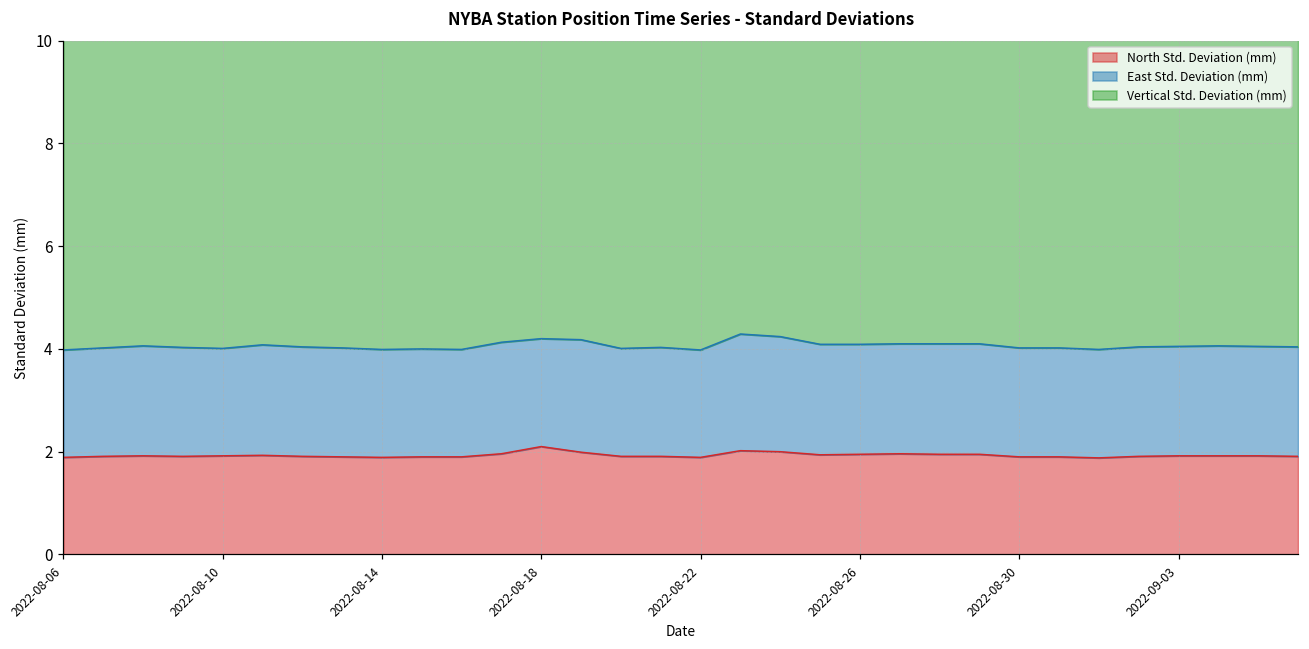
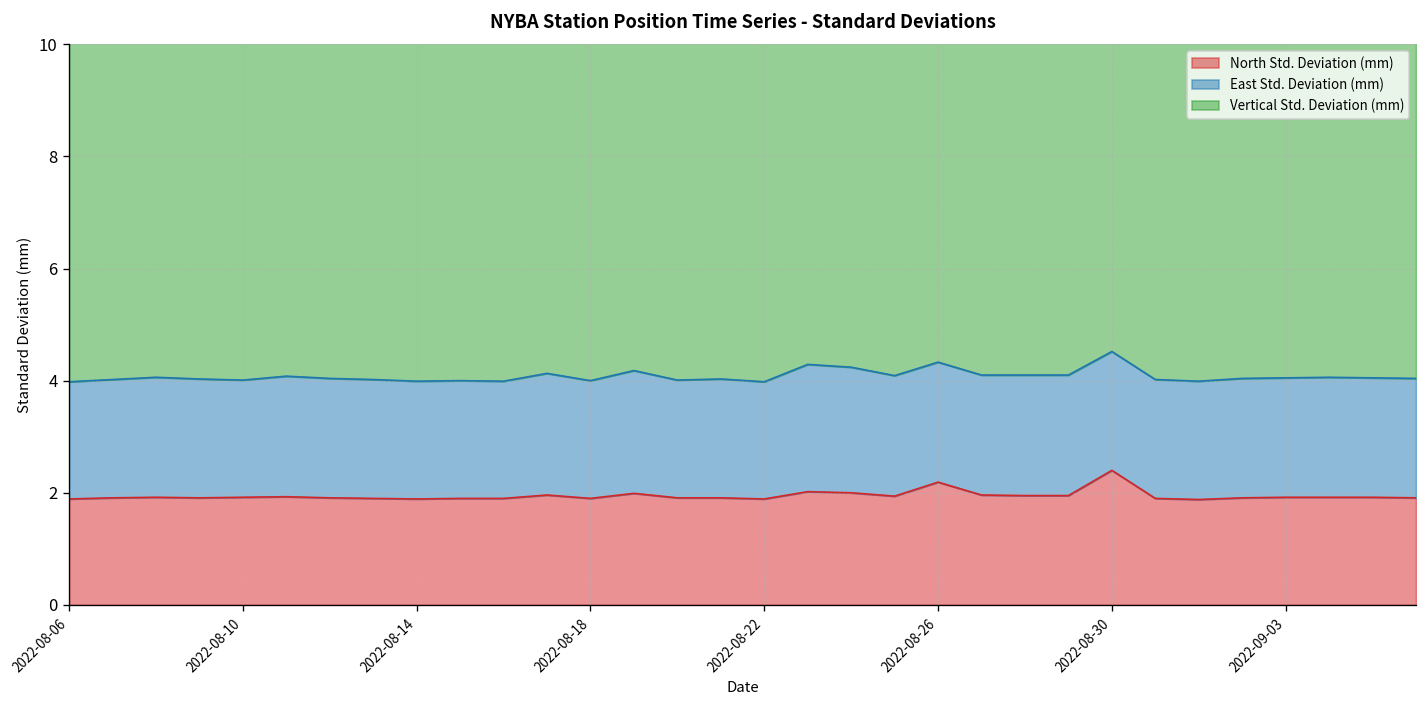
  {
    "North Std. Deviation (mm)": {
      "2022-08-06": 1.9,
      "2022-08-10": 1.9,
      "2022-08-14": 1.9,
-     "2022-08-18": 2.1,
+     "2022-08-18": 1.9,
      "2022-08-22": 1.9,
-     "2022-08-26": 2.0,
-     "2022-08-30": 1.9,
+     "2022-08-26": 2.2,
+     "2022-08-30": 2.4,
      "2022-09-03": 1.9
    },
    "East Std. Deviation (mm)": {
      "2022-08-06": 2.1,
      "2022-08-10": 2.1,
      "2022-08-14": 2.1,
      "2022-08-18": 2.1,
      "2022-08-22": 2.1,
      "2022-08-26": 2.1,
      "2022-08-30": 2.1,
      "2022-09-03": 2.1
    }
  }
